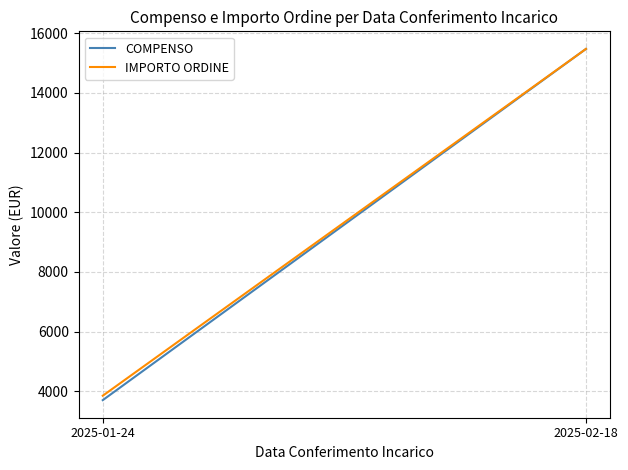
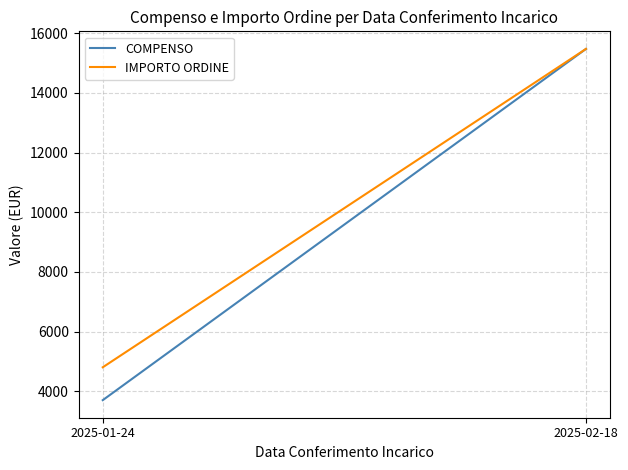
  {
    "COMPENSO": {
      "2025-01-24": 3700
    },
    "IMPORTO ORDINE": {
-     "2025-01-24": 3900
+     "2025-01-24": 4800
    }
  }
